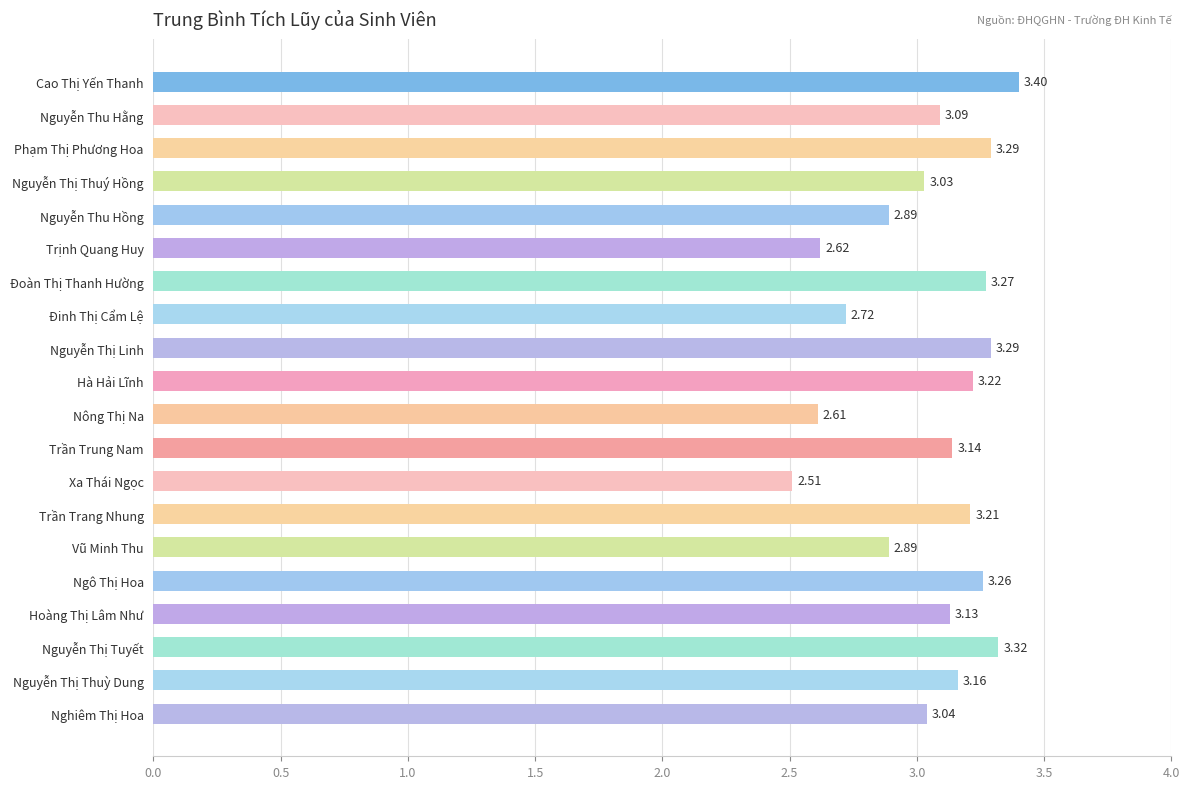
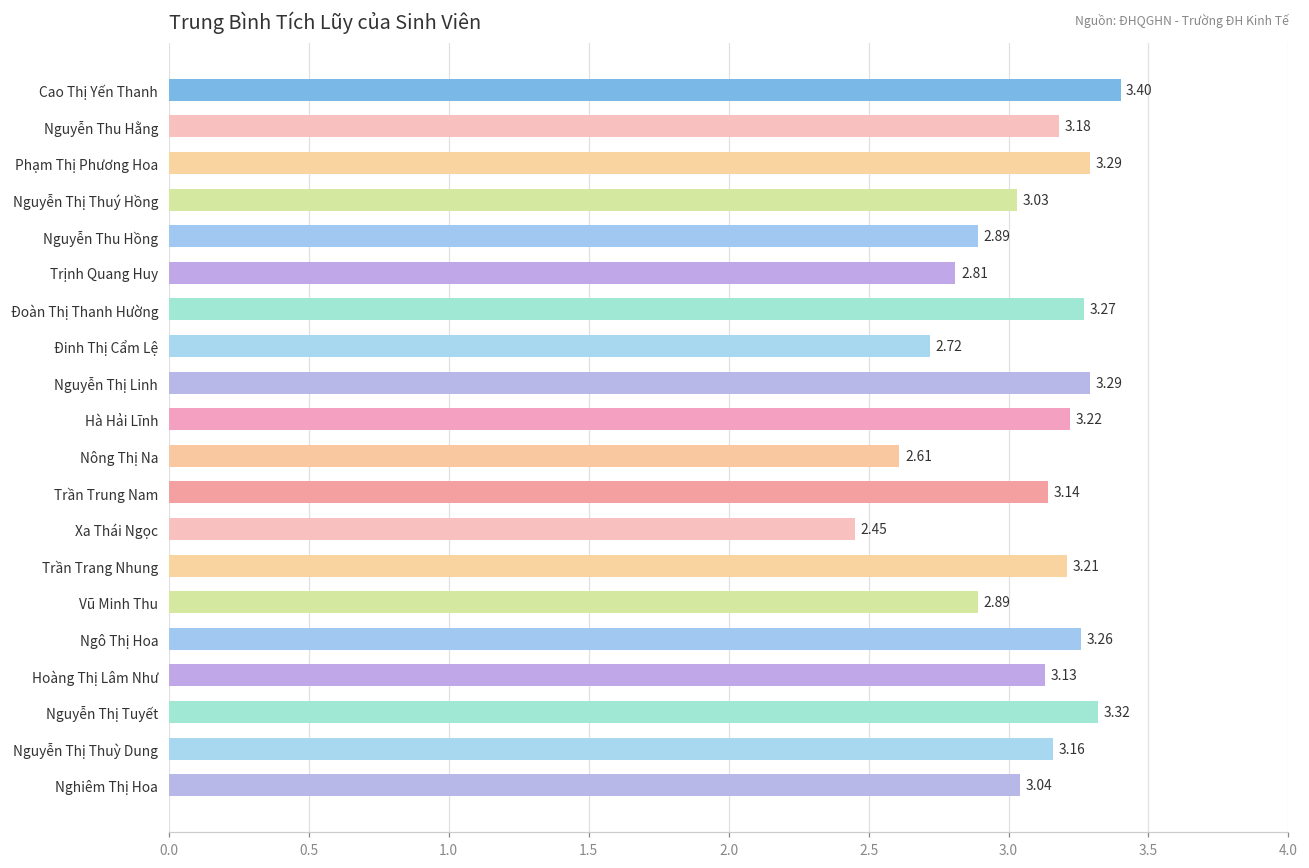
  {
    "Cao Thị Yến Thanh": 3.40,
-   "Nguyễn Thu Hằng": 3.09,
+   "Nguyễn Thu Hằng": 3.18,
    "Phạm Thị Phương Hoa": 3.29,
    "Nguyễn Thị Thuý Hồng": 3.03,
    "Nguyễn Thu Hồng": 2.89,
-   "Trịnh Quang Huy": 2.62,
+   "Trịnh Quang Huy": 2.81,
    "Đoàn Thị Thanh Hường": 3.27,
    "Đinh Thị Cẩm Lệ": 2.72,
    "Nguyễn Thị Linh": 3.29,
    "Hà Hải Lĩnh": 3.22,
    "Nông Thị Na": 2.61,
    "Trần Trung Nam": 3.14,
-   "Xa Thái Ngọc": 2.51,
+   "Xa Thái Ngọc": 2.45,
    "Trần Trang Nhung": 3.21,
    "Vũ Minh Thu": 2.89,
    "Ngô Thị Hoa": 3.26,
    "Hoàng Thị Lâm Như": 3.13,
    "Nguyễn Thị Tuyết": 3.32,
    "Nguyễn Thị Thuỳ Dung": 3.16,
    "Nghiêm Thị Hoa": 3.04
  }
